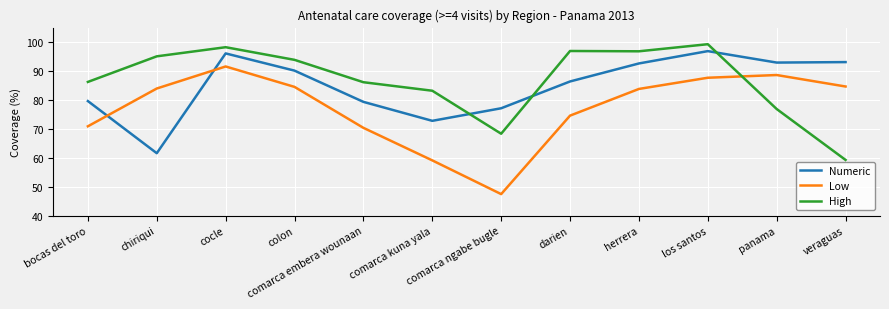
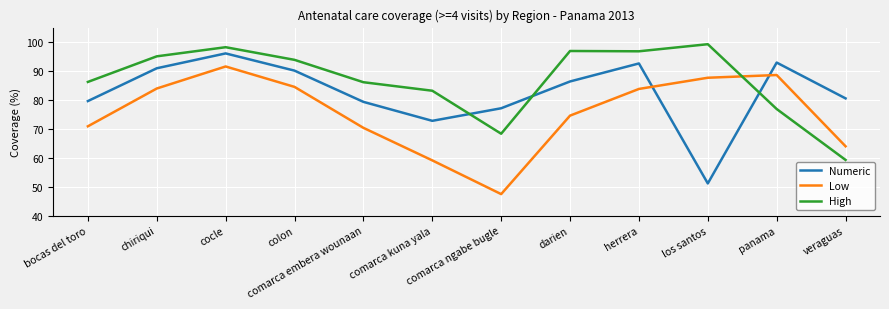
  {
    "Numeric": {
      "bocas del toro": 80,
-     "chiriqui": 62,
+     "chiriqui": 91,
      "cocle": 96,
      "colon": 90,
      "comarca embera wounaan": 79,
      "comarca kuna yala": 73,
      "comarca ngabe bugle": 77,
      "darien": 86,
      "herrera": 93,
-     "los santos": 97,
+     "los santos": 51,
      "panama": 93,
-     "veraguas": 93
+     "veraguas": 81
    },
    "Low": {
      "bocas del toro": 71,
      "chiriqui": 84,
      "cocle": 92,
      "colon": 84,
      "comarca embera wounaan": 70,
      "comarca kuna yala": 59,
      "comarca ngabe bugle": 47,
      "darien": 75,
      "herrera": 84,
      "los santos": 88,
      "panama": 89,
-     "veraguas": 85
+     "veraguas": 64
    },
    "High": {
      "bocas del toro": 86,
      "chiriqui": 95,
      "cocle": 98,
      "colon": 94,
      "comarca embera wounaan": 86,
      "comarca kuna yala": 83,
      "comarca ngabe bugle": 68,
      "darien": 97,
      "herrera": 97,
      "los santos": 99,
      "panama": 77,
      "veraguas": 59
    }
  }
